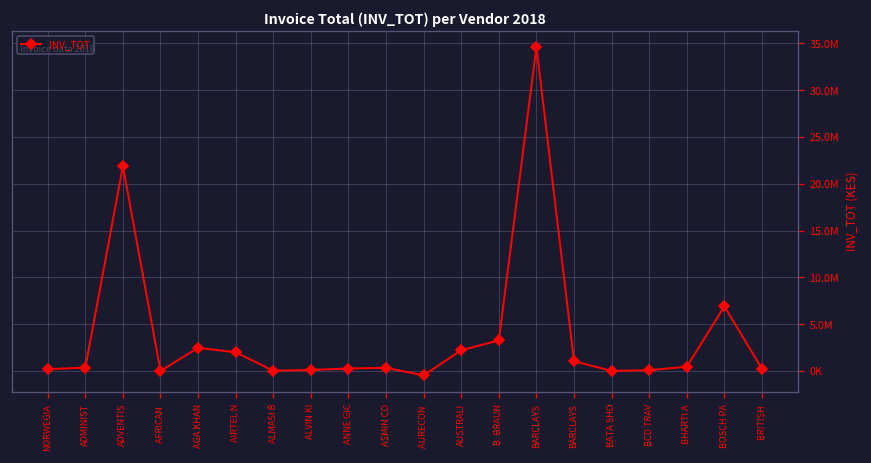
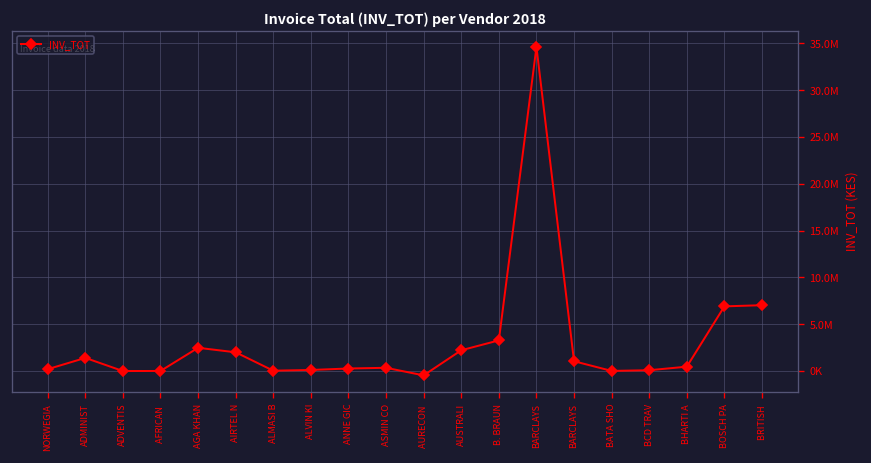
  {
    "NORWEGIA": 0,
-   "ADMINIST": 0,
-   "ADVENTIS": 22000000,
+   "ADMINIST": 1000000,
+   "ADVENTIS": 0,
    "AFRICAN": 0,
    "AGA KHAN": 2000000,
    "AIRTEL N": 2000000,
    "ALMASI B": 0,
    "ALVIN KI": 0,
    "ANNE GIC": 0,
    "ASMIN CO": 0,
    "AURECON": 0,
    "AUSTRALI": 2000000,
    "B. BRAUN": 3000000,
    "BATA SHO": 0,
    "BCD TRAV": 0,
    "BHARTI A": 0,
    "BOSCH PA": 7000000,
-   "BRITISH": 0
+   "BRITISH": 7000000
  }
